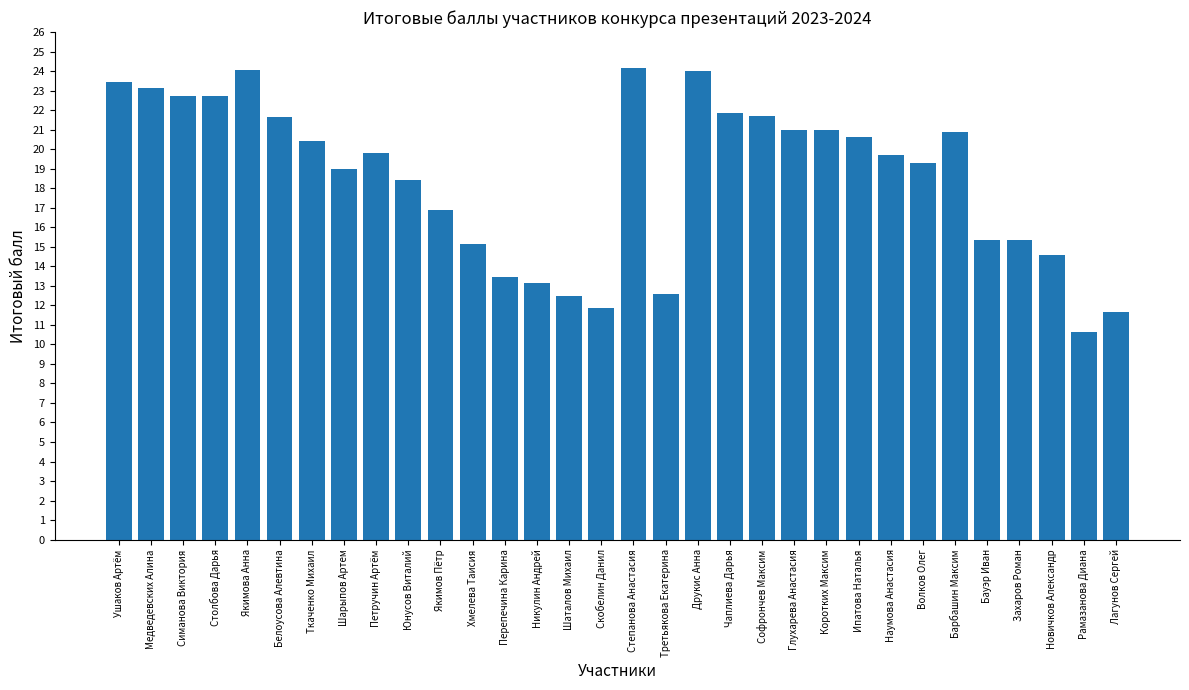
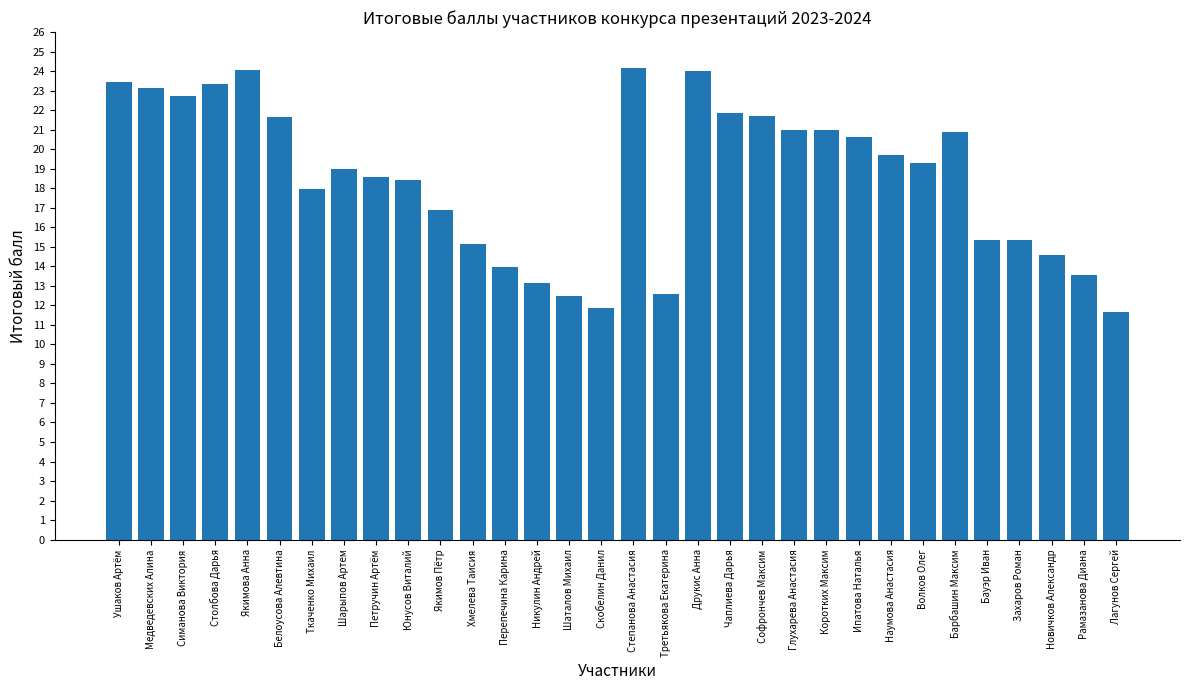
  {
    "Ушаков Артём": 23.4,
    "Медведевских Алина": 23.1,
    "Симанова Виктория": 22.7,
-   "Столбова Дарья": 22.7,
+   "Столбова Дарья": 23.4,
    "Якимова Анна": 24.1,
    "Белоусова Алевтина": 21.7,
-   "Ткаченко Михаил": 20.4,
+   "Ткаченко Михаил": 17.9,
    "Шарыпов Артем": 19.0,
-   "Петручин Артём": 19.8,
+   "Петручин Артём": 18.6,
    "Юнусов Виталий": 18.4,
    "Якимов Пётр": 16.9,
    "Хмелева Таисия": 15.1,
-   "Перепечина Карина": 13.4,
+   "Перепечина Карина": 14.0,
    "Никулин Андрей": 13.1,
    "Шаталов Михаил": 12.5,
    "Скобелин Данил": 11.9,
    "Степанова Анастасия": 24.1,
    "Третьякова Екатерина": 12.6,
    "Друкис Анна": 24.0,
    "Чаплиева Дарья": 21.8,
    "Софрончев Максим": 21.7,
    "Глухарева Анастасия": 21.0,
    "Коротких Максим": 21.0,
    "Ипатова Наталья": 20.6,
    "Наумова Анастасия": 19.7,
    "Волков Олег": 19.3,
    "Барбашин Максим": 20.9,
    "Бауэр Иван": 15.3,
    "Захаров Роман": 15.3,
    "Новичков Александр": 14.6,
-   "Рамазанова Диана": 10.6,
+   "Рамазанова Диана": 13.6,
    "Лагунов Сергей": 11.7
  }
